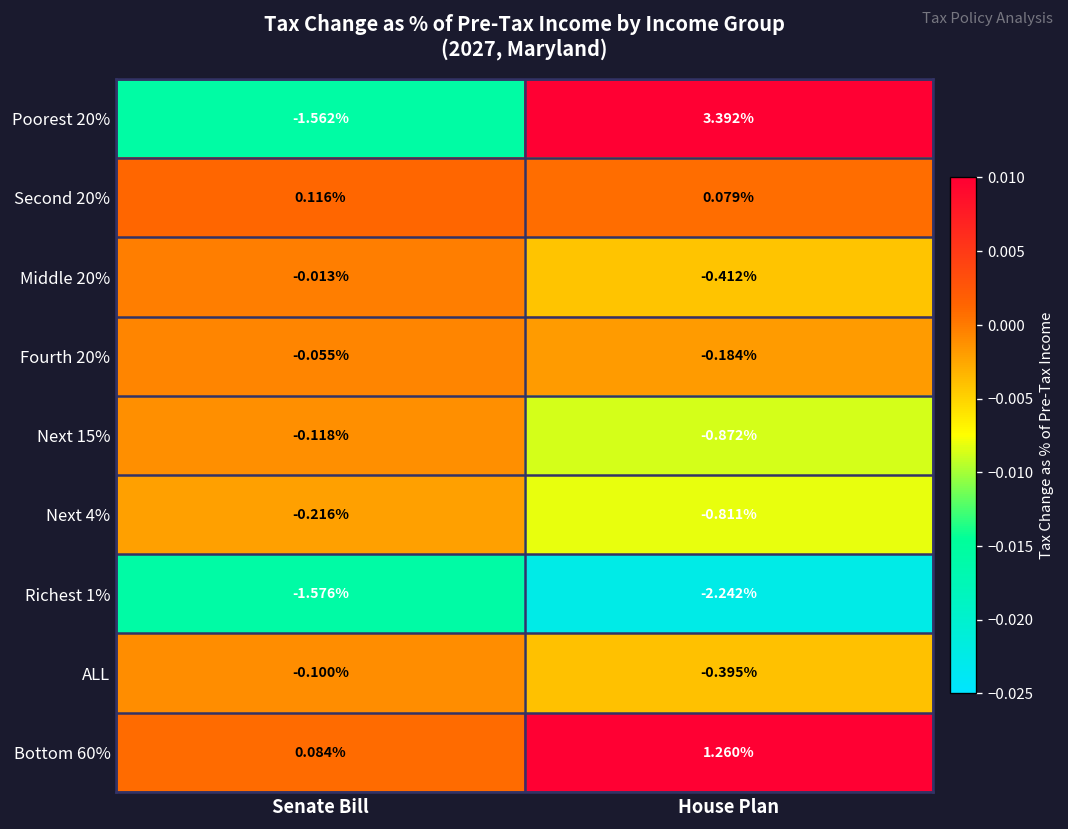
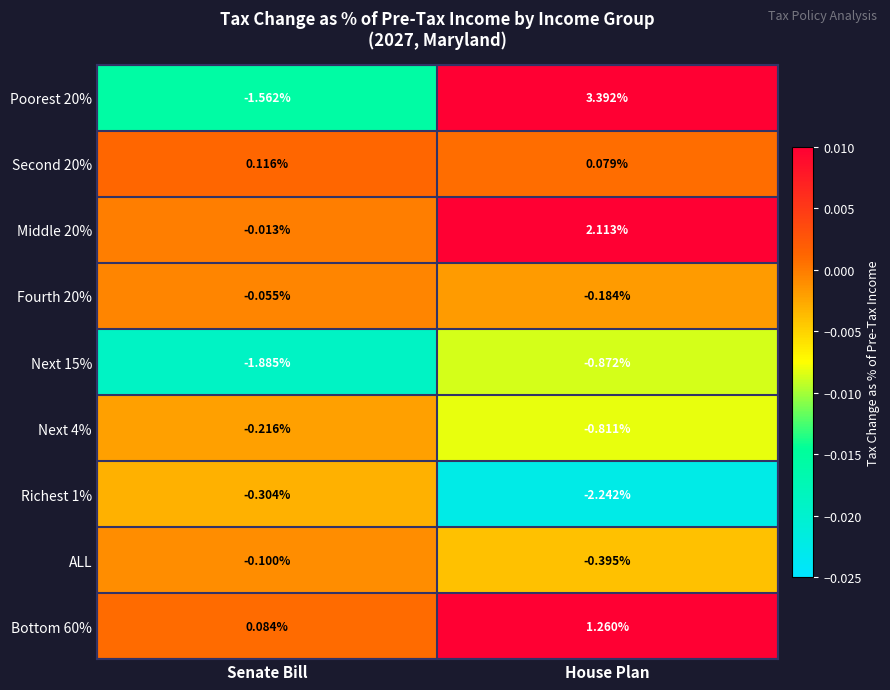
  {
    "Poorest 20%": {
      "Senate Bill": "-1.562%",
      "House Plan": "3.392%"
    },
    "Second 20%": {
      "Senate Bill": "0.116%",
      "House Plan": "0.079%"
    },
    "Middle 20%": {
      "Senate Bill": "-0.013%",
-     "House Plan": "-0.412%"
+     "House Plan": "2.113%"
    },
    "Fourth 20%": {
      "Senate Bill": "-0.055%",
      "House Plan": "-0.184%"
    },
    "Next 15%": {
-     "Senate Bill": "-0.118%",
+     "Senate Bill": "-1.885%",
      "House Plan": "-0.872%"
    },
    "Next 4%": {
      "Senate Bill": "-0.216%",
      "House Plan": "-0.811%"
    },
    "Richest 1%": {
-     "Senate Bill": "-1.576%",
+     "Senate Bill": "-0.304%",
      "House Plan": "-2.242%"
    },
    "ALL": {
      "Senate Bill": "-0.100%",
      "House Plan": "-0.395%"
    },
    "Bottom 60%": {
      "Senate Bill": "0.084%",
      "House Plan": "1.260%"
    }
  }
